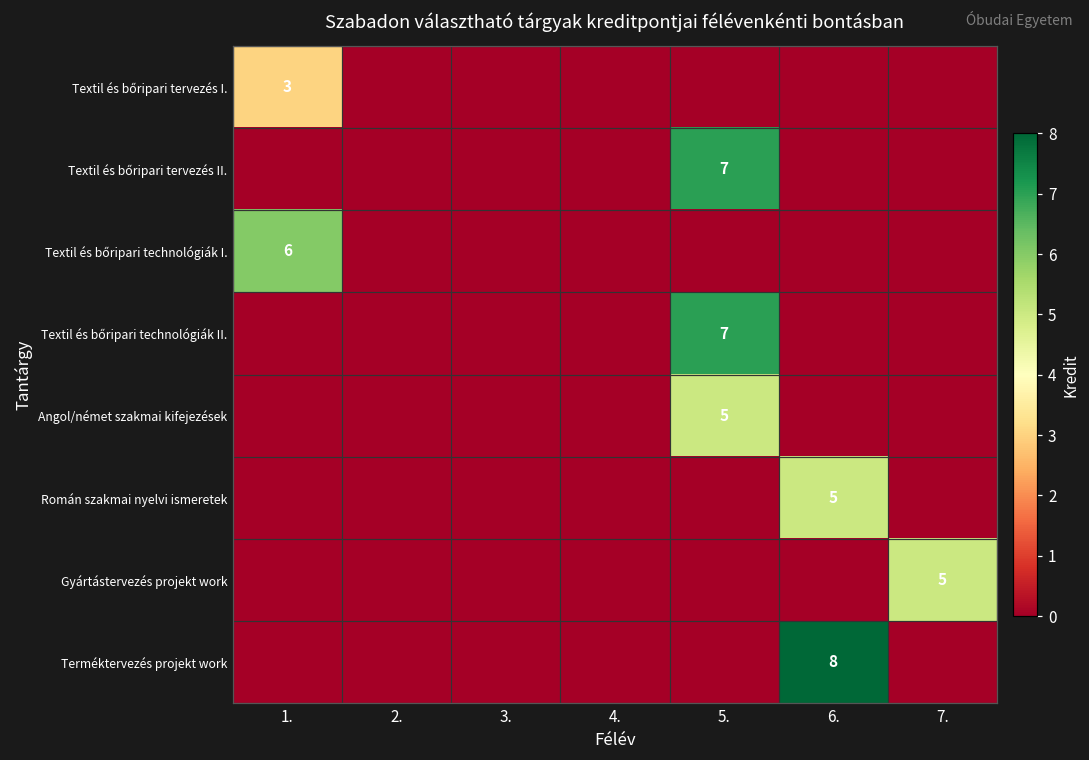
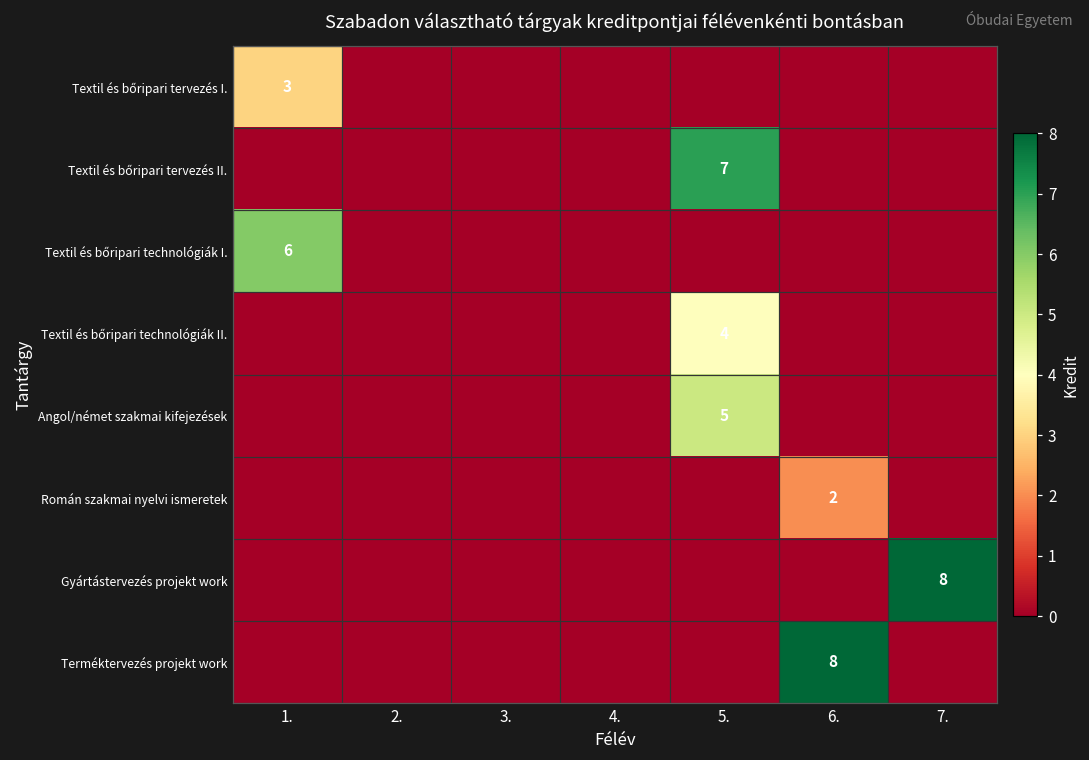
  {
    "Textil és bőripari tervezés I.": {
      "1.": 3
    },
    "Textil és bőripari tervezés II.": {
      "5.": 7
    },
    "Textil és bőripari technológiák I.": {
      "1.": 6
    },
    "Textil és bőripari technológiák II.": {
-     "5.": 7
+     "5.": 4
    },
    "Angol/német szakmai kifejezések": {
      "5.": 5
    },
    "Román szakmai nyelvi ismeretek": {
-     "6.": 5
+     "6.": 2
    },
    "Gyártástervezés projekt work": {
-     "7.": 5
+     "7.": 8
    },
    "Terméktervezés projekt work": {
      "6.": 8
    }
  }
